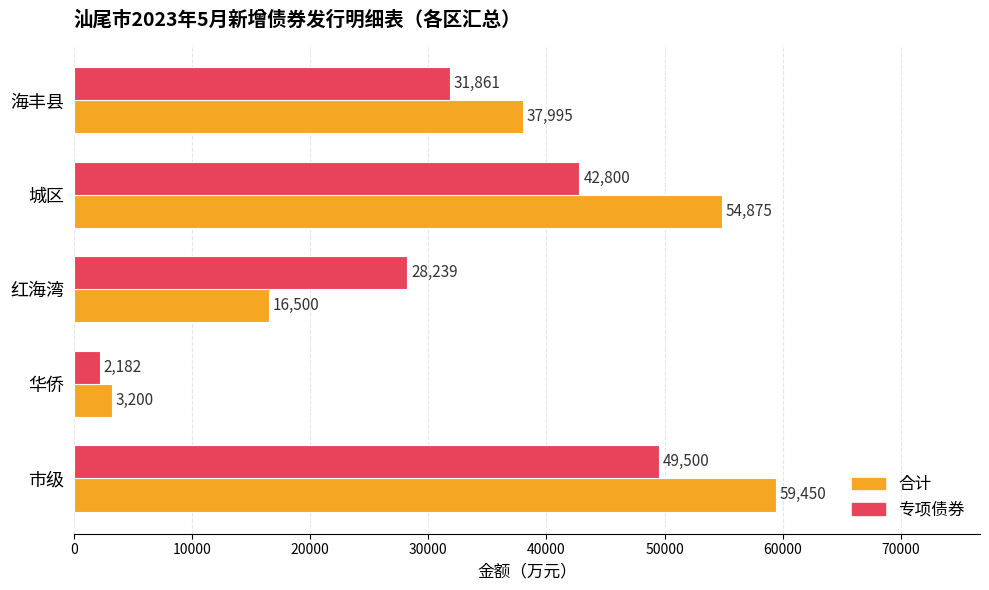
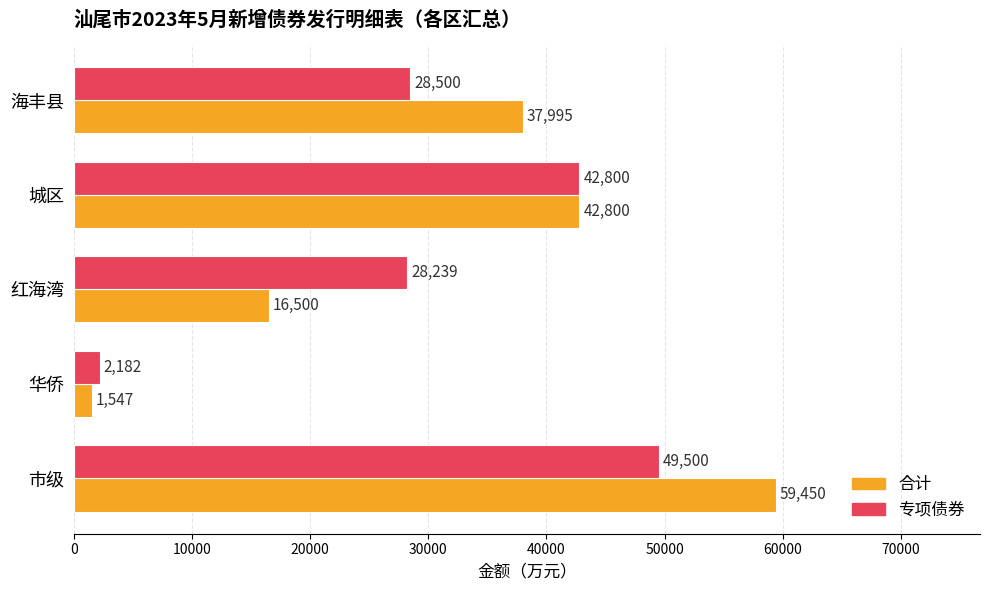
  {
    "合计": {
      "海丰县": "37,995",
-     "城区": "54,875",
+     "城区": "42,800",
      "红海湾": "16,500",
-     "华侨": "3,200",
+     "华侨": "1,547",
      "市级": "59,450"
    },
    "专项债券": {
-     "海丰县": "31,861",
+     "海丰县": "28,500",
      "城区": "42,800",
      "红海湾": "28,239",
      "华侨": "2,182",
      "市级": "49,500"
    }
  }
